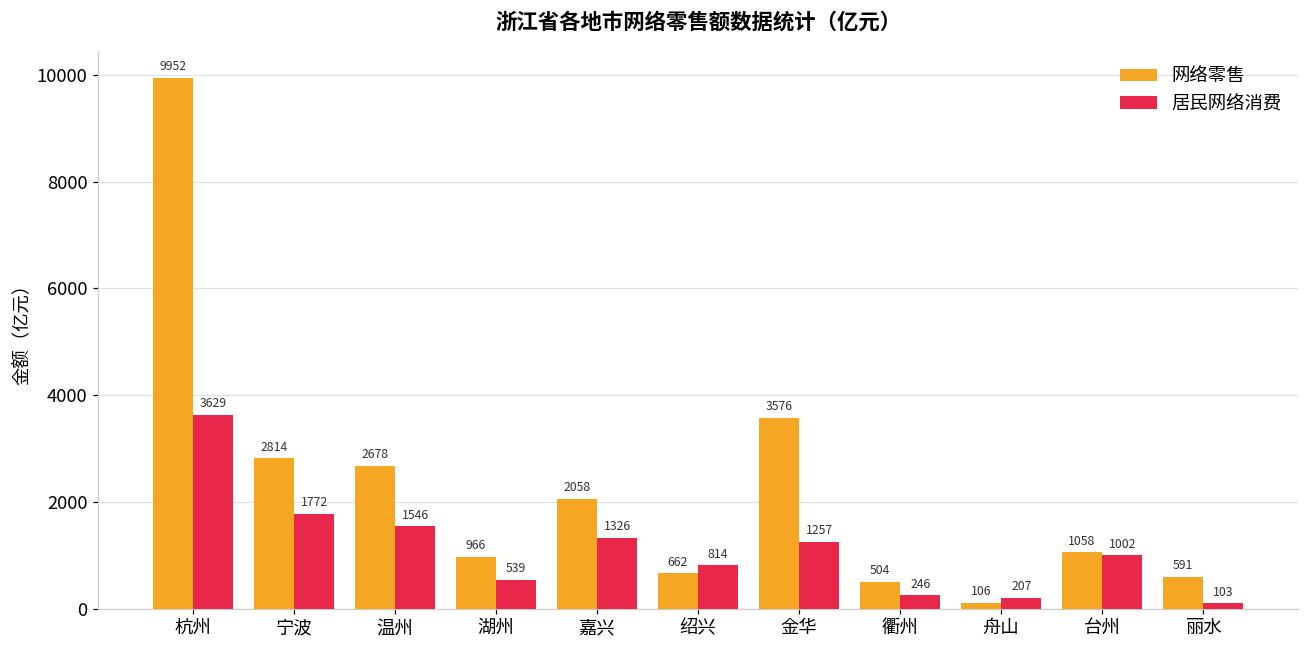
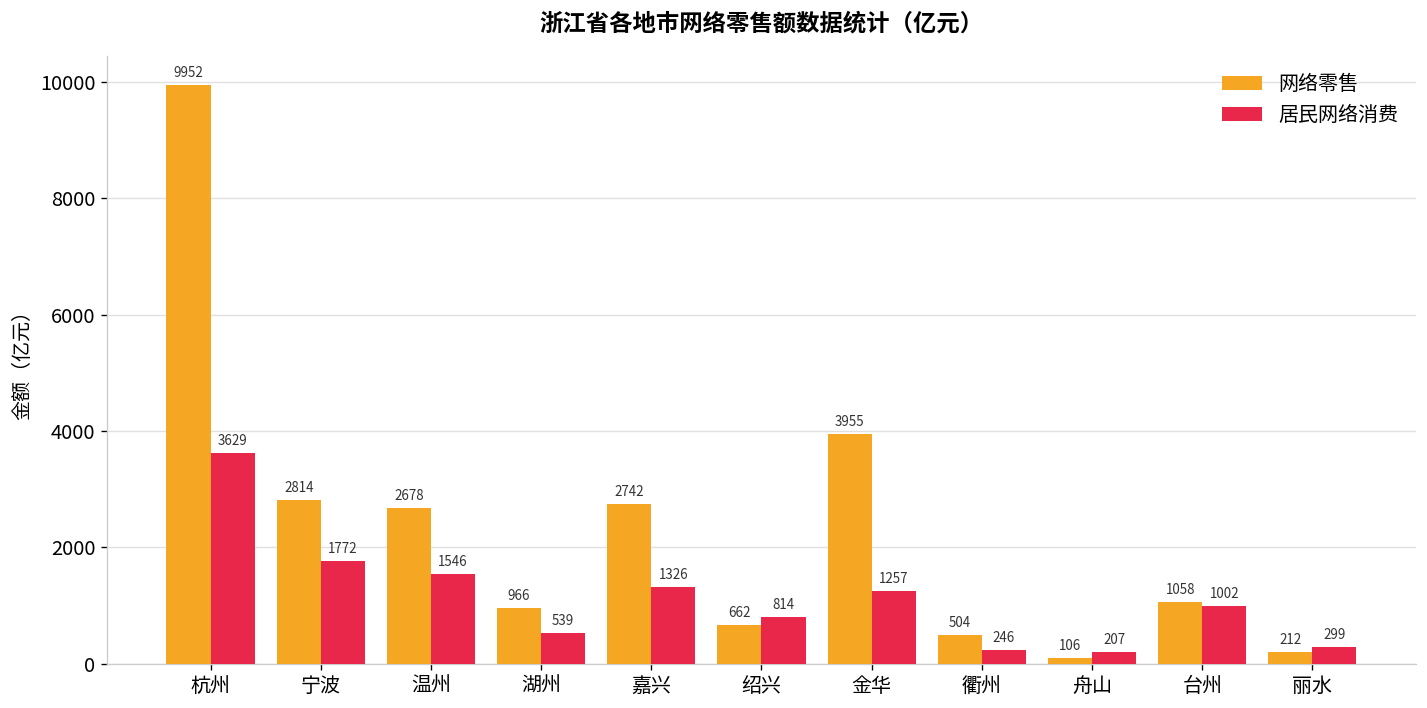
  {
    "网络零售": {
      "杭州": 9952,
      "宁波": 2814,
      "温州": 2678,
      "湖州": 966,
-     "嘉兴": 2058,
+     "嘉兴": 2742,
      "绍兴": 662,
-     "金华": 3576,
+     "金华": 3955,
      "衢州": 504,
      "舟山": 106,
      "台州": 1058,
-     "丽水": 591
+     "丽水": 212
    },
    "居民网络消费": {
      "杭州": 3629,
      "宁波": 1772,
      "温州": 1546,
      "湖州": 539,
      "嘉兴": 1326,
      "绍兴": 814,
      "金华": 1257,
      "衢州": 246,
      "舟山": 207,
      "台州": 1002,
-     "丽水": 103
+     "丽水": 299
    }
  }
